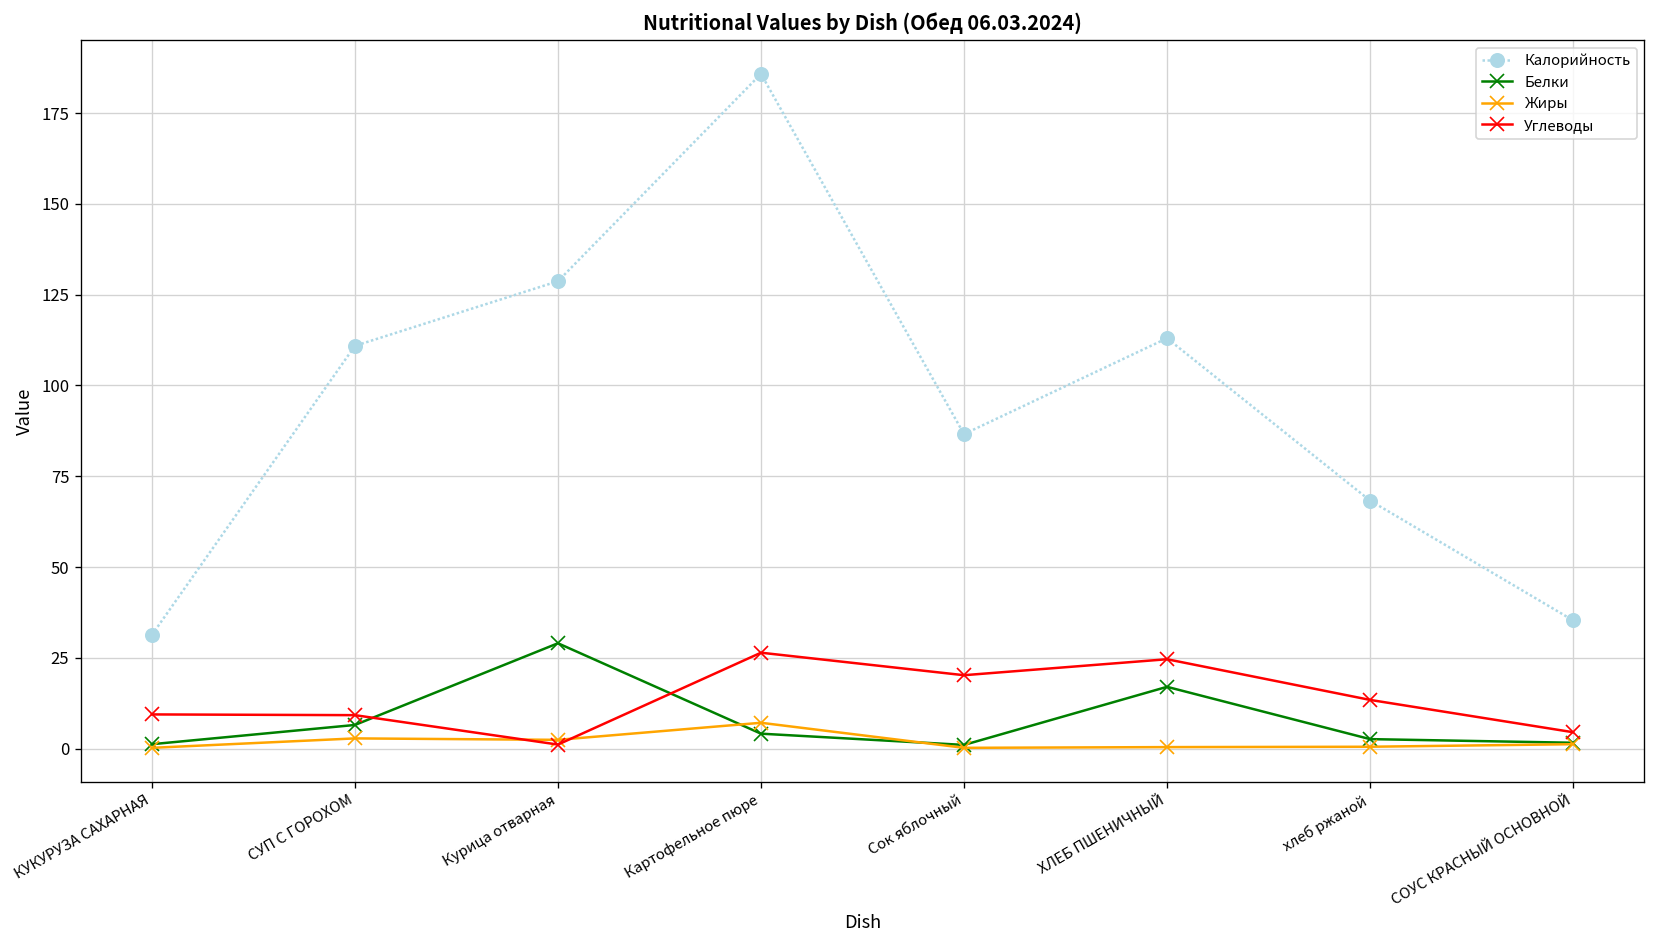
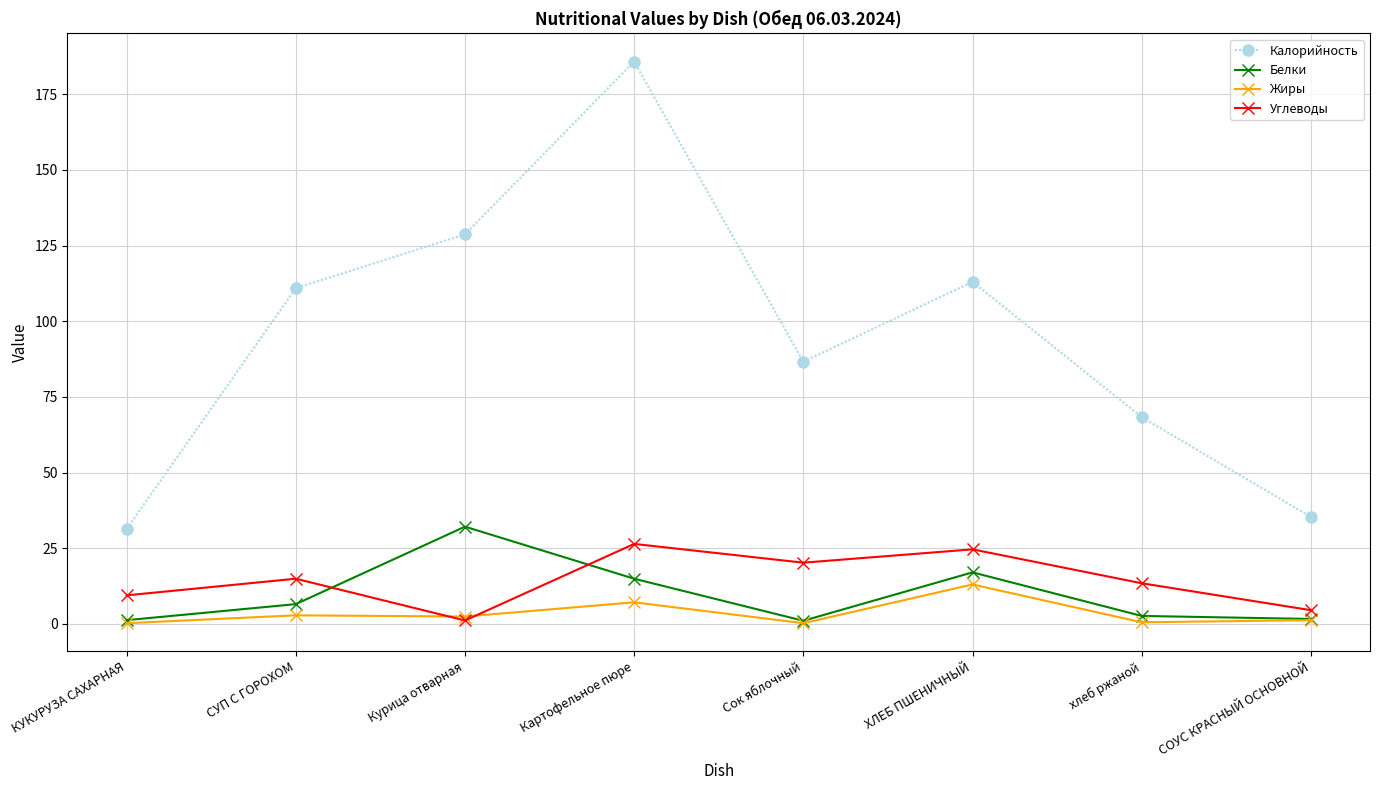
  {
    "Калорийность": {
      "КУКУРУЗА САХАРНАЯ": 31,
      "СУП С ГОРОХОМ": 111,
      "Курица отварная": 129,
      "Картофельное пюре": 186,
      "Сок яблочный": 87,
      "ХЛЕБ ПШЕНИЧНЫЙ": 113,
      "хлеб ржаной": 68,
      "СОУС КРАСНЫЙ ОСНОВНОЙ": 35
    },
    "Белки": {
      "КУКУРУЗА САХАРНАЯ": 1,
      "СУП С ГОРОХОМ": 7,
-     "Курица отварная": 29,
-     "Картофельное пюре": 4,
+     "Курица отварная": 32,
+     "Картофельное пюре": 15,
      "ХЛЕБ ПШЕНИЧНЫЙ": 17,
      "хлеб ржаной": 3
    },
    "Жиры": {
      "КУКУРУЗА САХАРНАЯ": 0,
      "СУП С ГОРОХОМ": 3,
      "Курица отварная": 2,
      "Картофельное пюре": 7,
-     "ХЛЕБ ПШЕНИЧНЫЙ": 0,
+     "ХЛЕБ ПШЕНИЧНЫЙ": 13,
      "хлеб ржаной": 1
    },
    "Углеводы": {
      "КУКУРУЗА САХАРНАЯ": 9,
-     "СУП С ГОРОХОМ": 9,
+     "СУП С ГОРОХОМ": 15,
      "Курица отварная": 1,
      "Картофельное пюре": 26,
      "Сок яблочный": 20,
      "ХЛЕБ ПШЕНИЧНЫЙ": 25,
      "хлеб ржаной": 13,
      "СОУС КРАСНЫЙ ОСНОВНОЙ": 5
    }
  }
